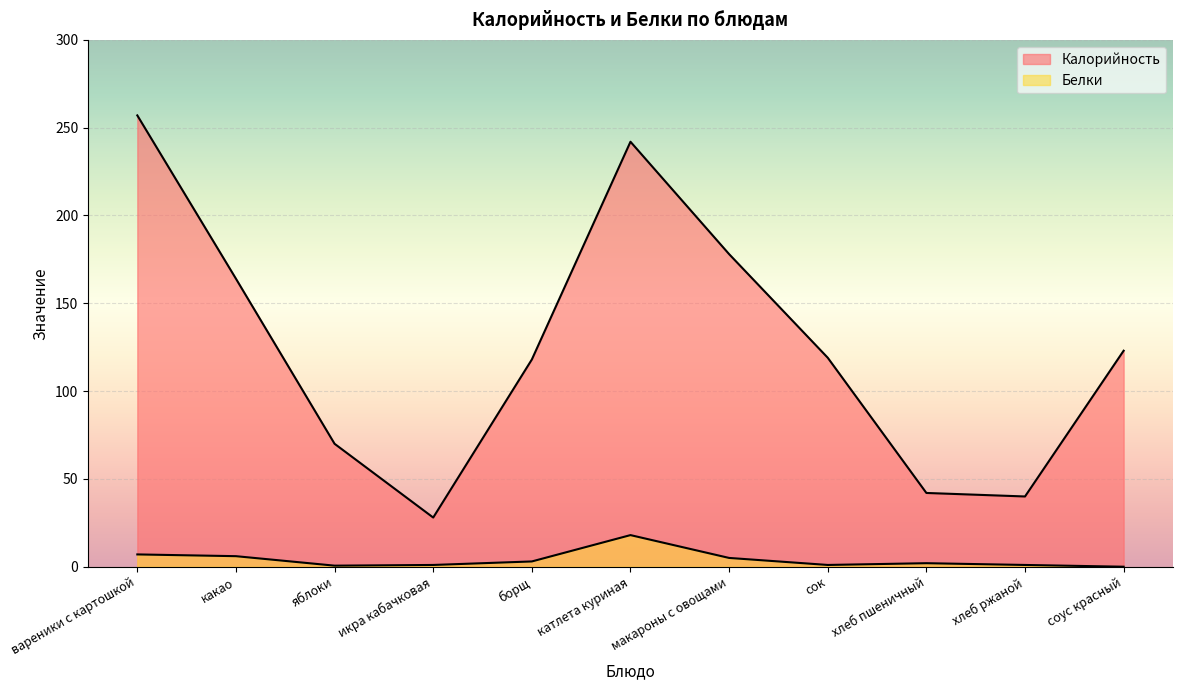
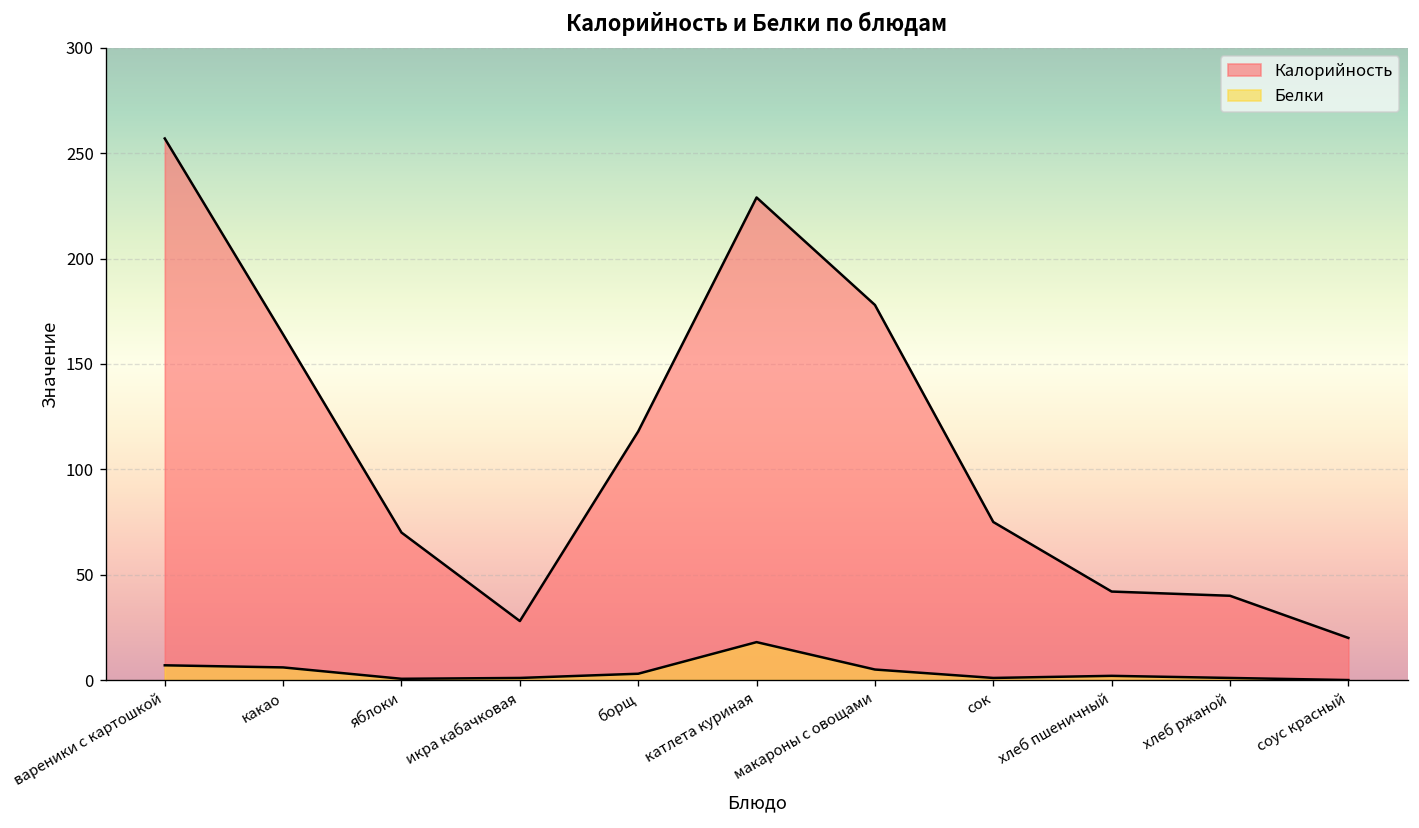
  {
    "Калорийность": {
      "вареники с картошкой": 257,
      "какао": 164,
      "яблоки": 70,
      "икра кабачковая": 28,
      "борщ": 118,
-     "катлета куриная": 242,
+     "катлета куриная": 229,
      "макароны с овощами": 178,
-     "сок": 119,
+     "сок": 75,
      "хлеб пшеничный": 42,
      "хлеб ржаной": 40,
-     "соус красный": 123
+     "соус красный": 20
    },
    "Белки": {
      "вареники с картошкой": 7,
      "какао": 6,
      "яблоки": 1,
      "икра кабачковая": 1,
      "борщ": 3,
      "катлета куриная": 18,
      "макароны с овощами": 5,
      "сок": 1,
      "хлеб пшеничный": 2,
      "хлеб ржаной": 1,
      "соус красный": 0
    }
  }
